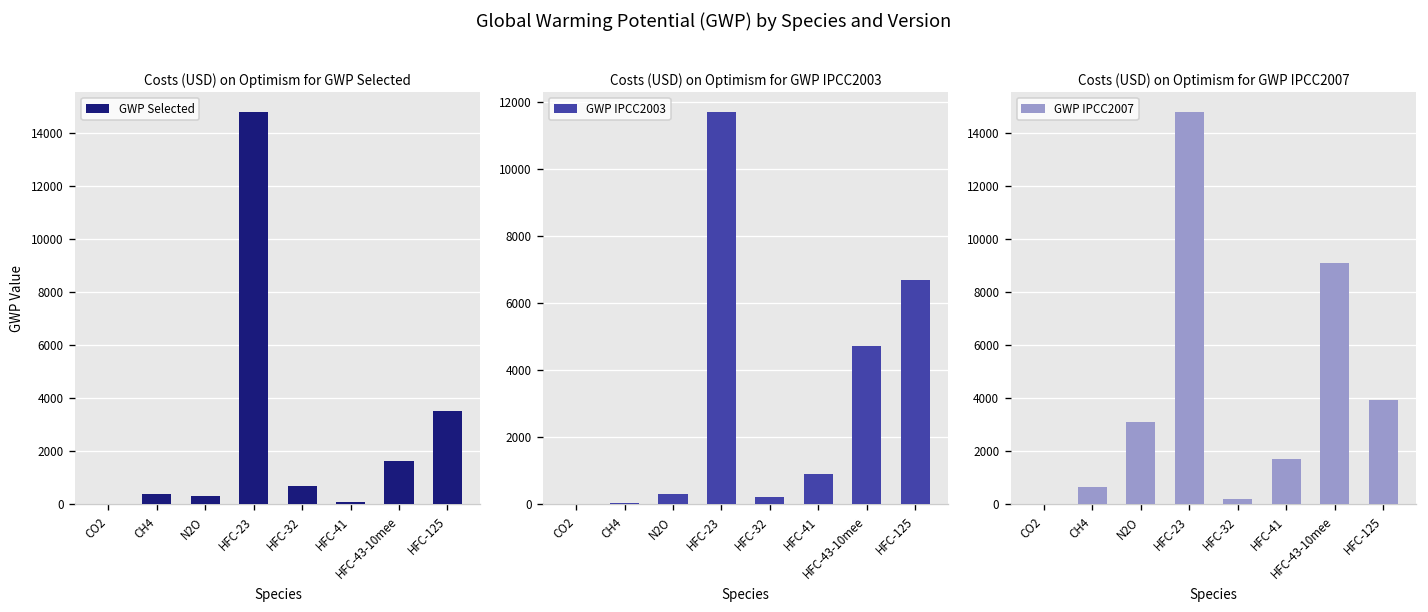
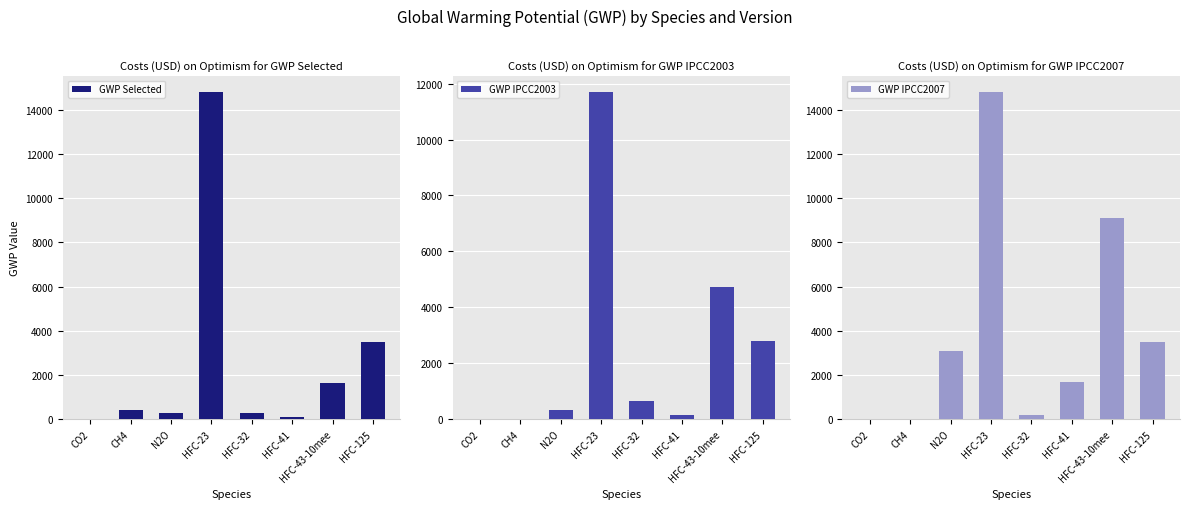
  {
    "Costs (USD) on Optimism for GWP Selected": {
      "CH4": 400,
      "N2O": 300,
      "HFC-23": 14800,
-     "HFC-32": 700,
+     "HFC-32": 300,
      "HFC-43-10mee": 1600,
      "HFC-125": 3500
    },
    "Costs (USD) on Optimism for GWP IPCC2003": {
      "N2O": 300,
      "HFC-23": 11700,
-     "HFC-32": 200,
-     "HFC-41": 900,
+     "HFC-32": 700,
+     "HFC-41": 200,
      "HFC-43-10mee": 4700,
-     "HFC-125": 6700
+     "HFC-125": 2800
    },
    "Costs (USD) on Optimism for GWP IPCC2007": {
-     "CH4": 600,
+     "CH4": 0,
      "N2O": 3100,
      "HFC-23": 14800,
      "HFC-32": 200,
      "HFC-41": 1700,
      "HFC-43-10mee": 9100,
-     "HFC-125": 3900
+     "HFC-125": 3500
    }
  }
